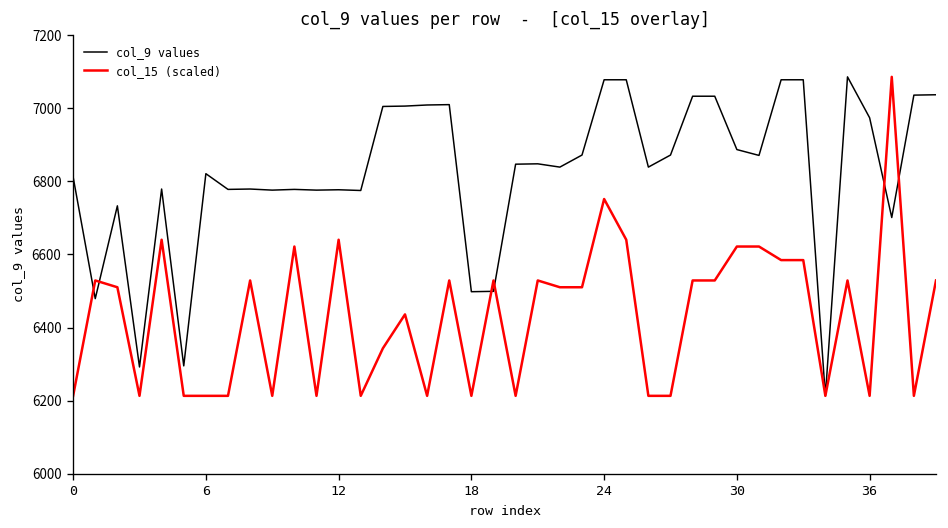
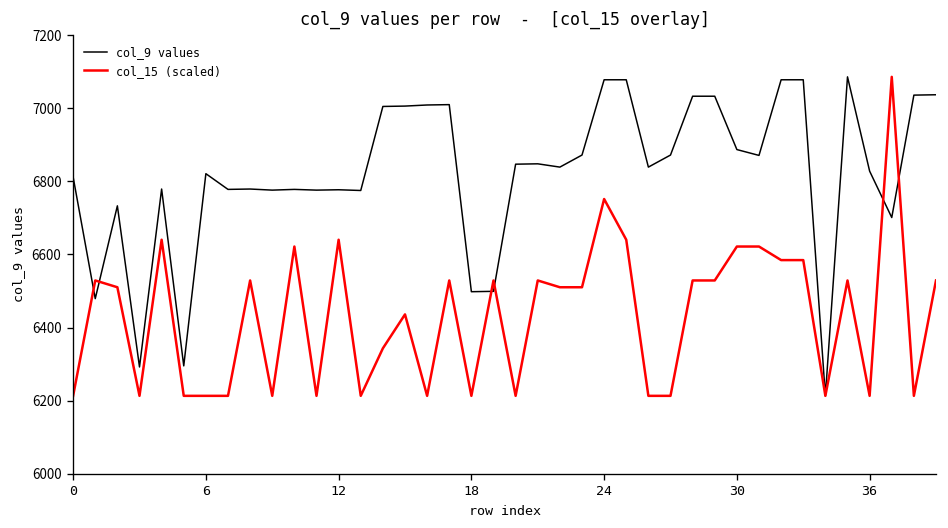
  {
    "col_9 values": {
      "0": 6810,
      "6": 6820,
      "12": 6780,
      "18": 6500,
      "24": 7080,
      "30": 6890,
-     "36": 6970
+     "36": 6830
    },
    "col_15 (scaled)": {
      "0": 6210,
      "6": 6210,
      "12": 6640,
      "18": 6210,
      "24": 6750,
      "30": 6620,
      "36": 6210
    }
  }
